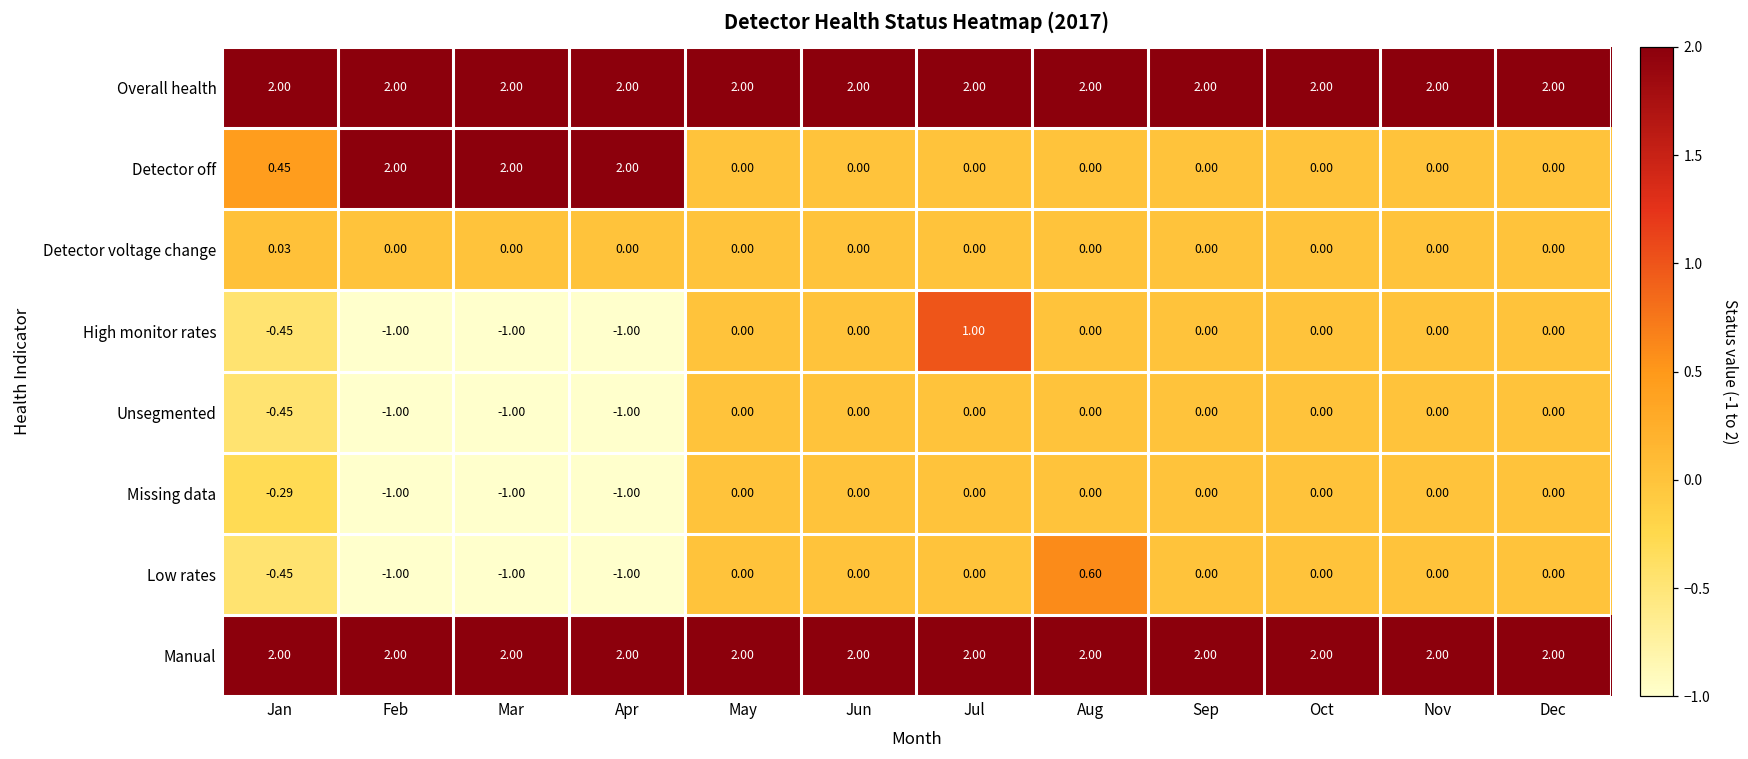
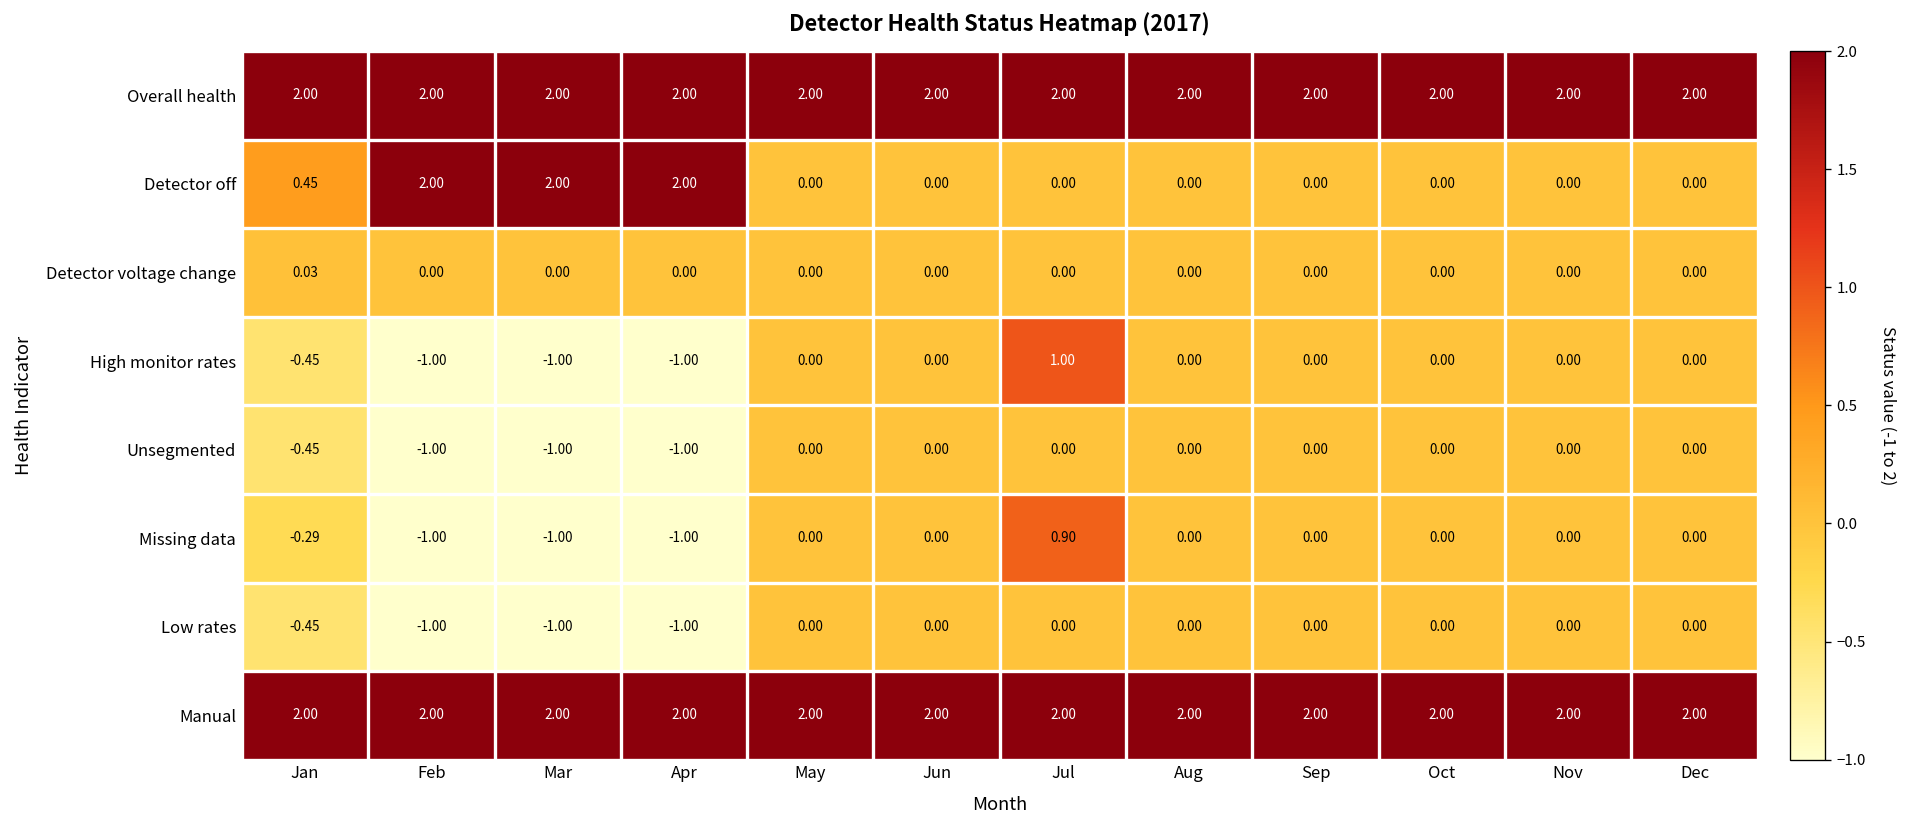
  {
    "Overall health": {
      "Jan": 2.00,
      "Feb": 2.00,
      "Mar": 2.00,
      "Apr": 2.00,
      "May": 2.00,
      "Jun": 2.00,
      "Jul": 2.00,
      "Aug": 2.00,
      "Sep": 2.00,
      "Oct": 2.00,
      "Nov": 2.00,
      "Dec": 2.00
    },
    "Detector off": {
      "Jan": 0.45,
      "Feb": 2.00,
      "Mar": 2.00,
      "Apr": 2.00,
      "May": 0.00,
      "Jun": 0.00,
      "Jul": 0.00,
      "Aug": 0.00,
      "Sep": 0.00,
      "Oct": 0.00,
      "Nov": 0.00,
      "Dec": 0.00
    },
    "Detector voltage change": {
      "Jan": 0.03,
      "Feb": 0.00,
      "Mar": 0.00,
      "Apr": 0.00,
      "May": 0.00,
      "Jun": 0.00,
      "Jul": 0.00,
      "Aug": 0.00,
      "Sep": 0.00,
      "Oct": 0.00,
      "Nov": 0.00,
      "Dec": 0.00
    },
    "High monitor rates": {
      "Jan": -0.45,
      "Feb": -1.00,
      "Mar": -1.00,
      "Apr": -1.00,
      "May": 0.00,
      "Jun": 0.00,
      "Jul": 1.00,
      "Aug": 0.00,
      "Sep": 0.00,
      "Oct": 0.00,
      "Nov": 0.00,
      "Dec": 0.00
    },
    "Unsegmented": {
      "Jan": -0.45,
      "Feb": -1.00,
      "Mar": -1.00,
      "Apr": -1.00,
      "May": 0.00,
      "Jun": 0.00,
      "Jul": 0.00,
      "Aug": 0.00,
      "Sep": 0.00,
      "Oct": 0.00,
      "Nov": 0.00,
      "Dec": 0.00
    },
    "Missing data": {
      "Jan": -0.29,
      "Feb": -1.00,
      "Mar": -1.00,
      "Apr": -1.00,
      "May": 0.00,
      "Jun": 0.00,
-     "Jul": 0.00,
+     "Jul": 0.90,
      "Aug": 0.00,
      "Sep": 0.00,
      "Oct": 0.00,
      "Nov": 0.00,
      "Dec": 0.00
    },
    "Low rates": {
      "Jan": -0.45,
      "Feb": -1.00,
      "Mar": -1.00,
      "Apr": -1.00,
      "May": 0.00,
      "Jun": 0.00,
      "Jul": 0.00,
-     "Aug": 0.60,
+     "Aug": 0.00,
      "Sep": 0.00,
      "Oct": 0.00,
      "Nov": 0.00,
      "Dec": 0.00
    },
    "Manual": {
      "Jan": 2.00,
      "Feb": 2.00,
      "Mar": 2.00,
      "Apr": 2.00,
      "May": 2.00,
      "Jun": 2.00,
      "Jul": 2.00,
      "Aug": 2.00,
      "Sep": 2.00,
      "Oct": 2.00,
      "Nov": 2.00,
      "Dec": 2.00
    }
  }
